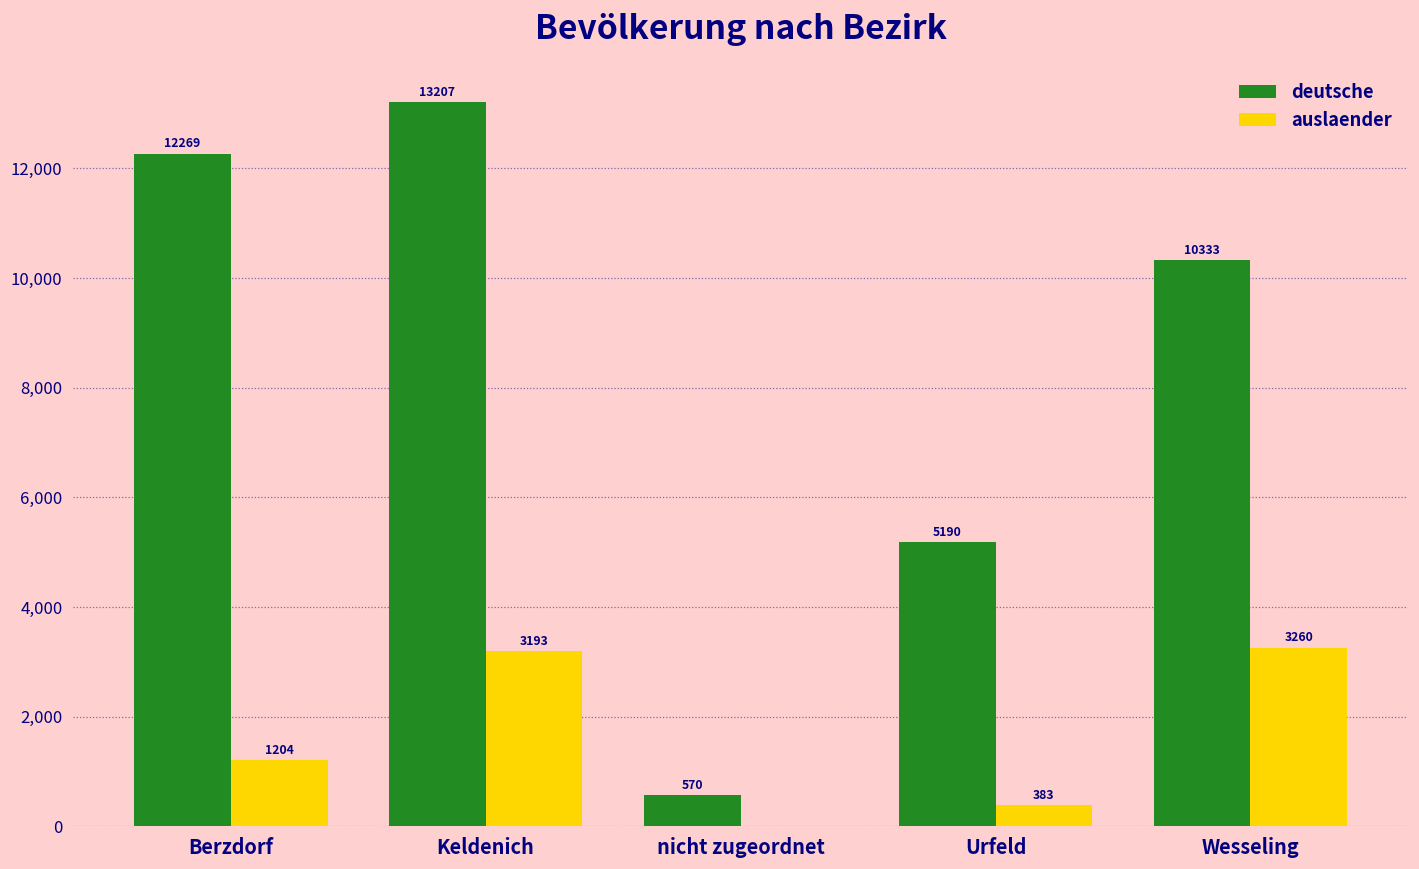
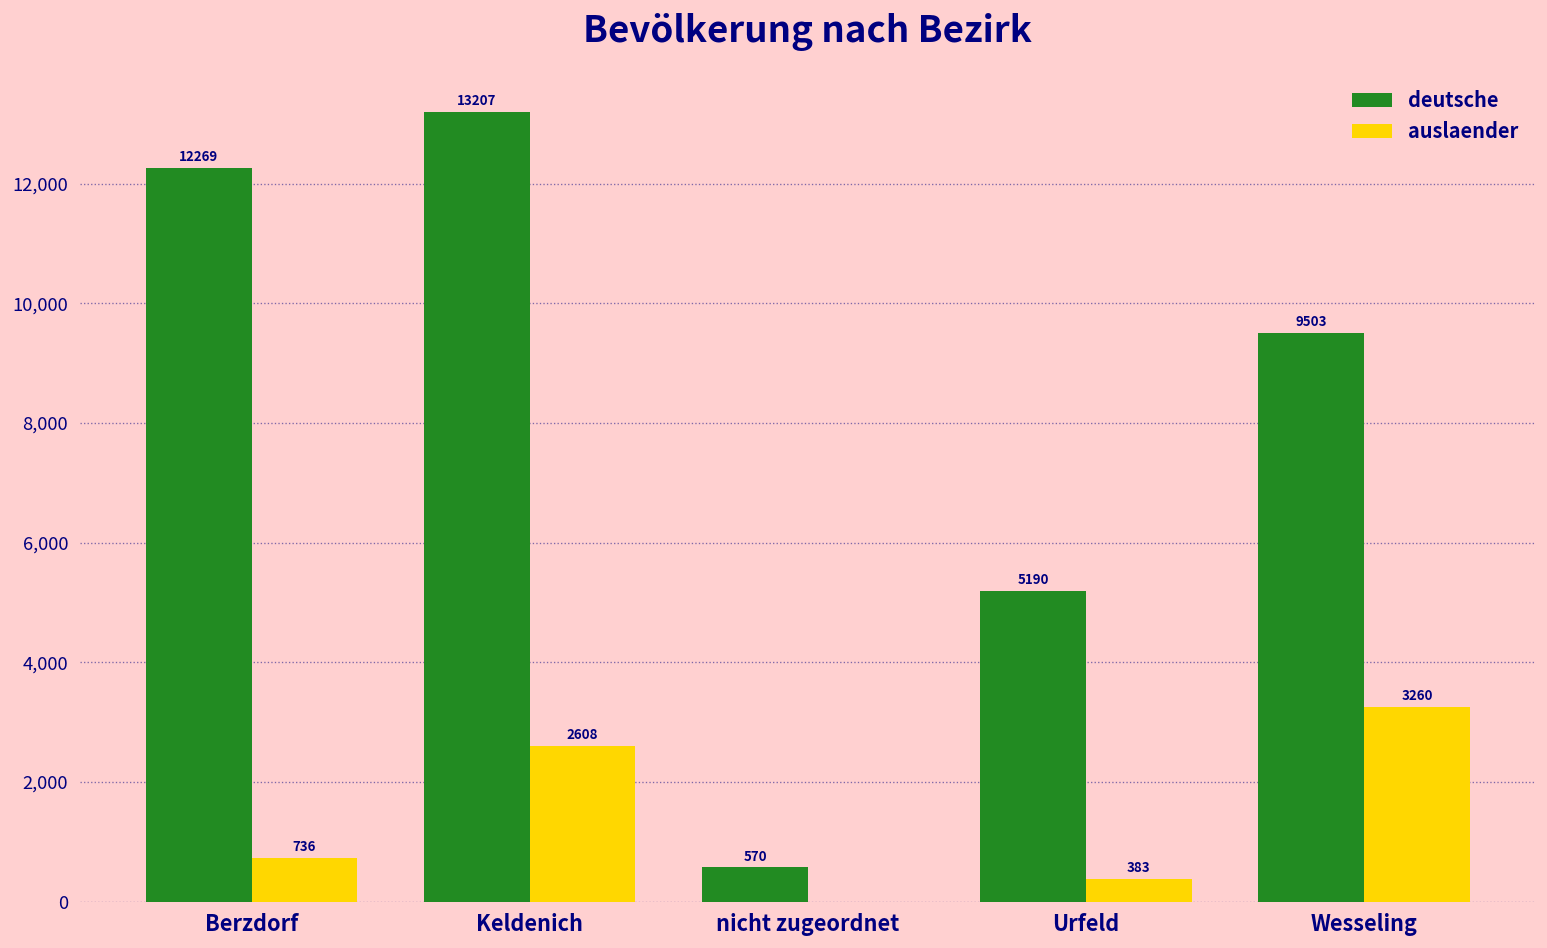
  {
    "deutsche": {
      "Berzdorf": 12269,
      "Keldenich": 13207,
      "nicht zugeordnet": 570,
      "Urfeld": 5190,
-     "Wesseling": 10333
+     "Wesseling": 9503
    },
    "auslaender": {
-     "Berzdorf": 1204,
-     "Keldenich": 3193,
+     "Berzdorf": 736,
+     "Keldenich": 2608,
      "Urfeld": 383,
      "Wesseling": 3260
    }
  }
